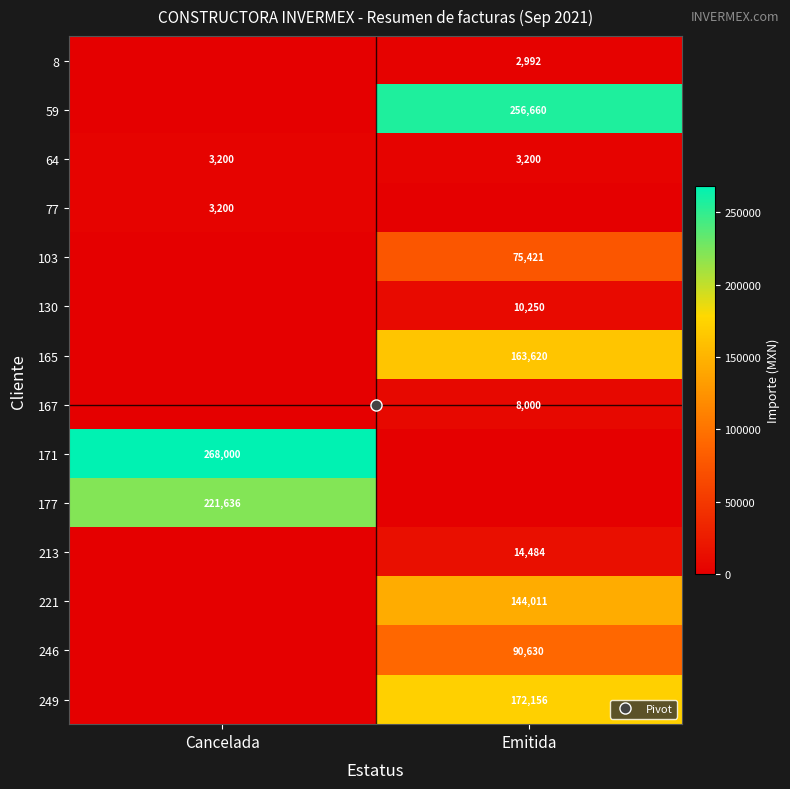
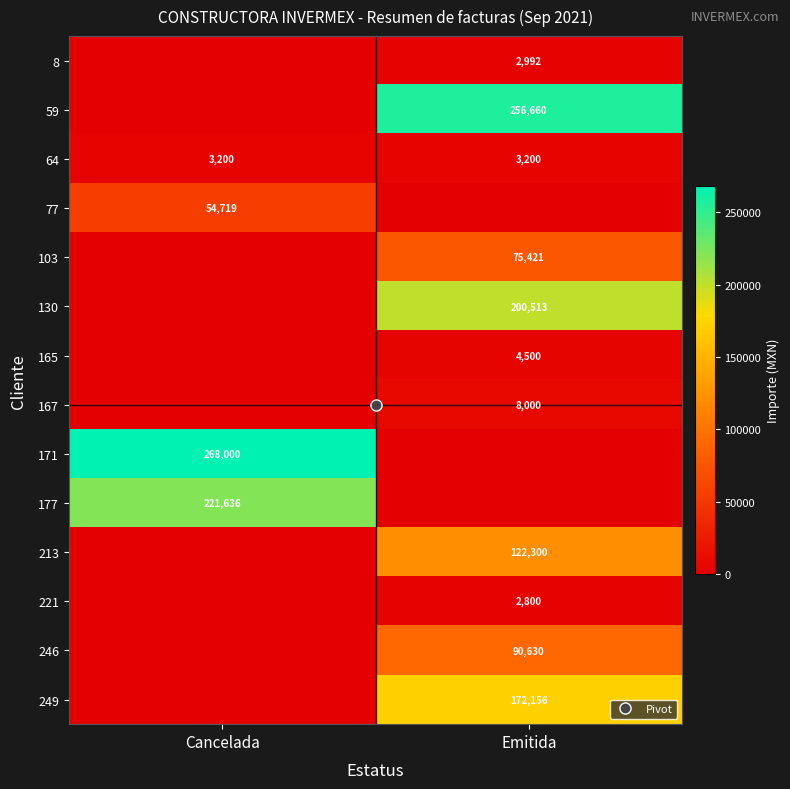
  {
    "8": {
      "Emitida": "2,992"
    },
    "59": {
      "Emitida": "256,660"
    },
    "64": {
      "Cancelada": "3,200",
      "Emitida": "3,200"
    },
    "77": {
-     "Cancelada": "3,200"
+     "Cancelada": "54,719"
    },
    "103": {
      "Emitida": "75,421"
    },
    "130": {
-     "Emitida": "10,250"
+     "Emitida": "200,513"
    },
    "165": {
-     "Emitida": "163,620"
+     "Emitida": "4,500"
    },
    "167": {
      "Emitida": "8,000"
    },
    "171": {
      "Cancelada": "268,000"
    },
    "177": {
      "Cancelada": "221,636"
    },
    "213": {
-     "Emitida": "14,484"
+     "Emitida": "122,300"
    },
    "221": {
-     "Emitida": "144,011"
+     "Emitida": "2,800"
    },
    "246": {
      "Emitida": "90,630"
    },
    "249": {
      "Emitida": "172,156"
    }
  }
